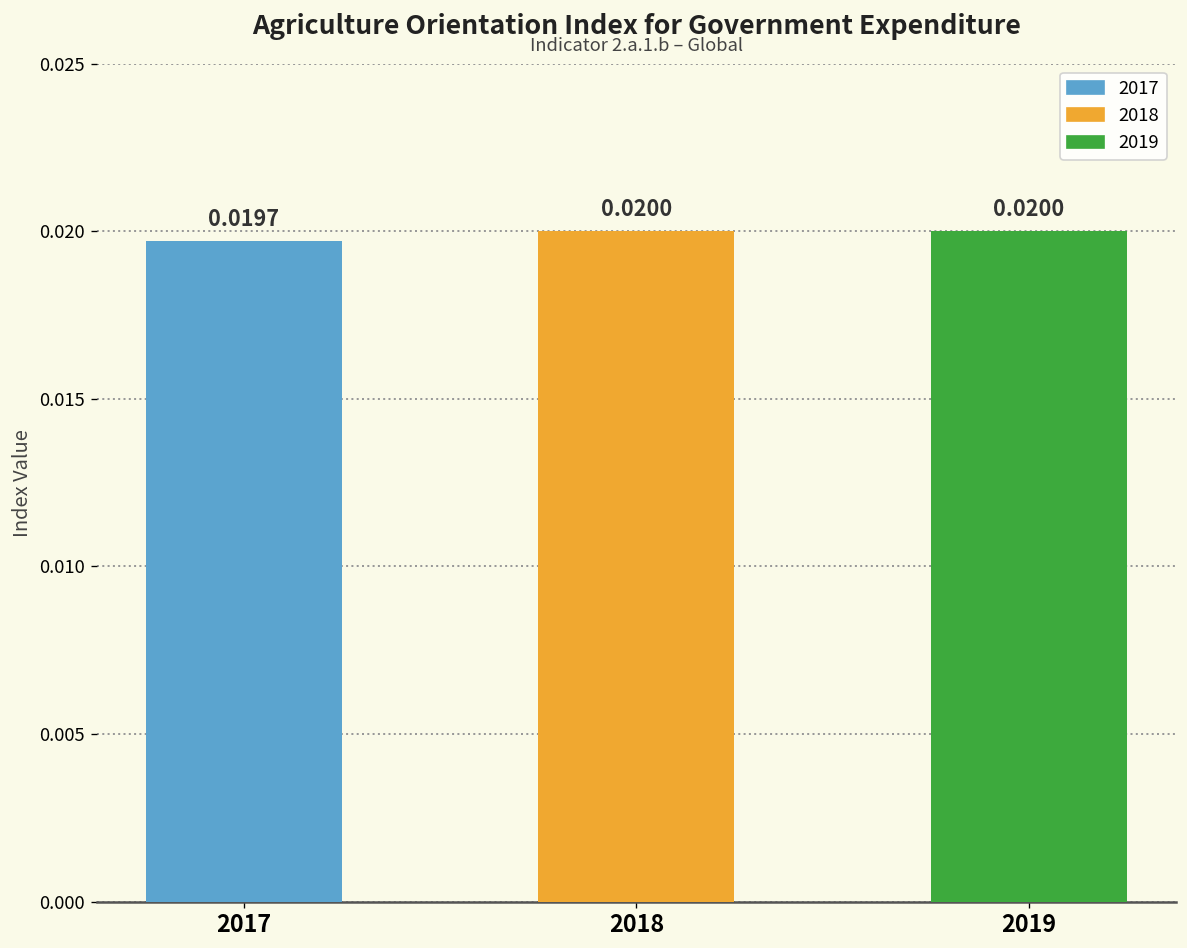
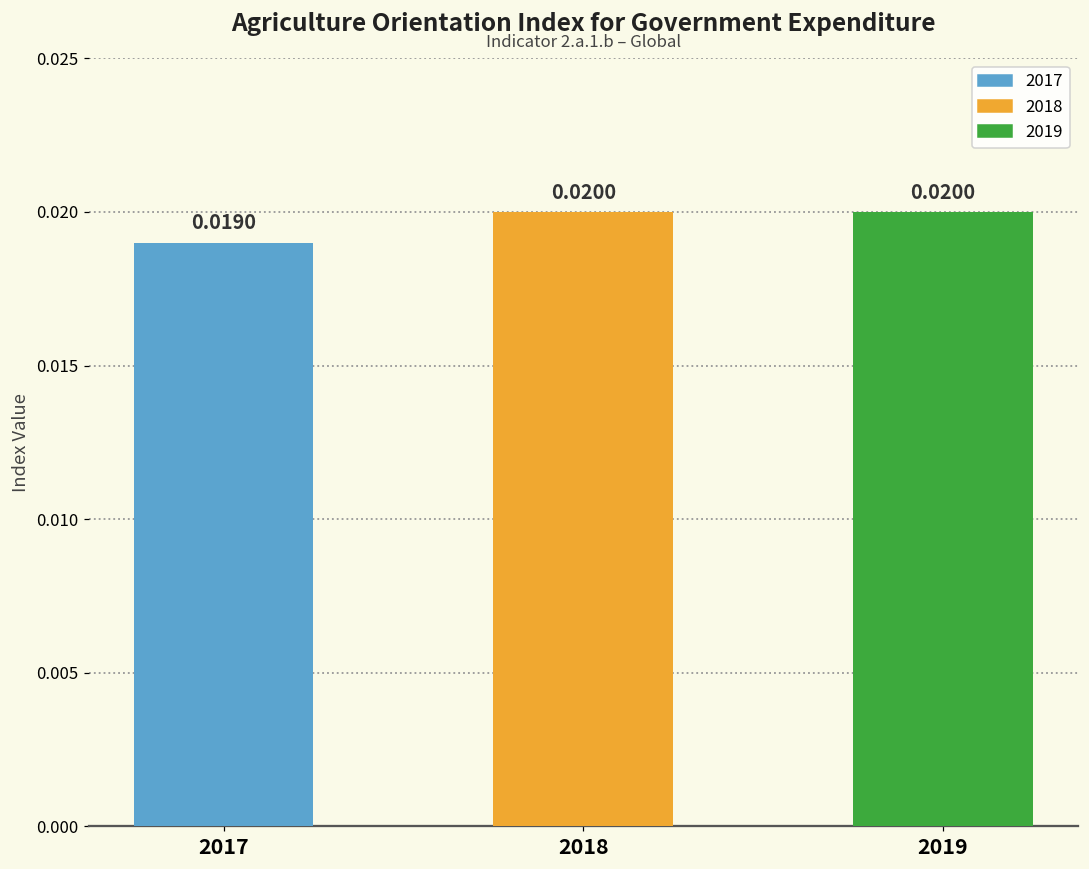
  {
-   "2017": 0.0197,
+   "2017": 0.0190,
    "2018": 0.0200,
    "2019": 0.0200
  }
